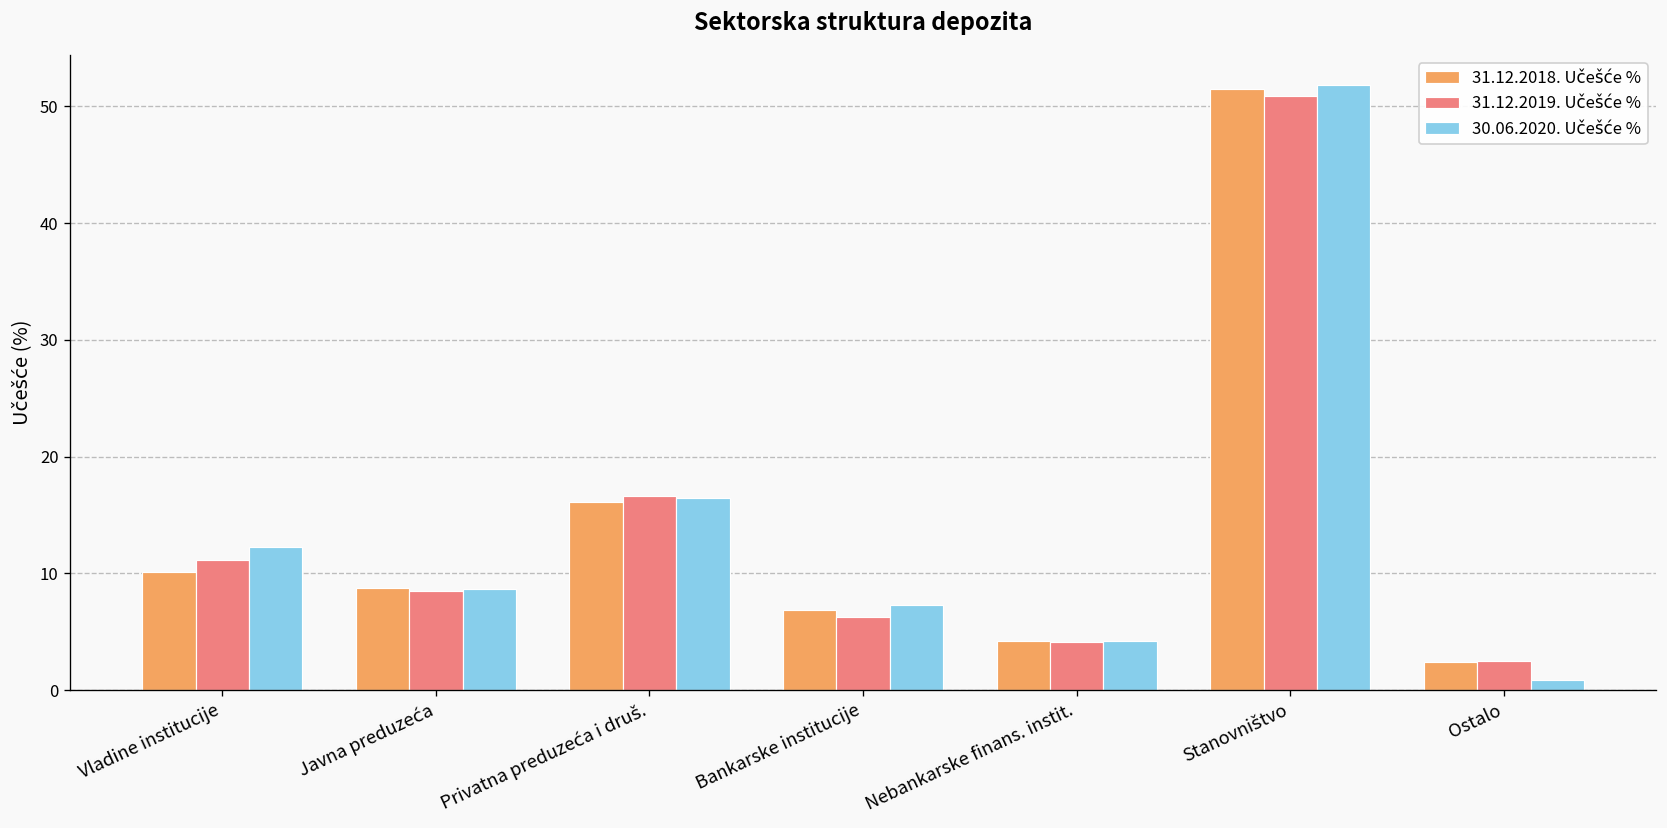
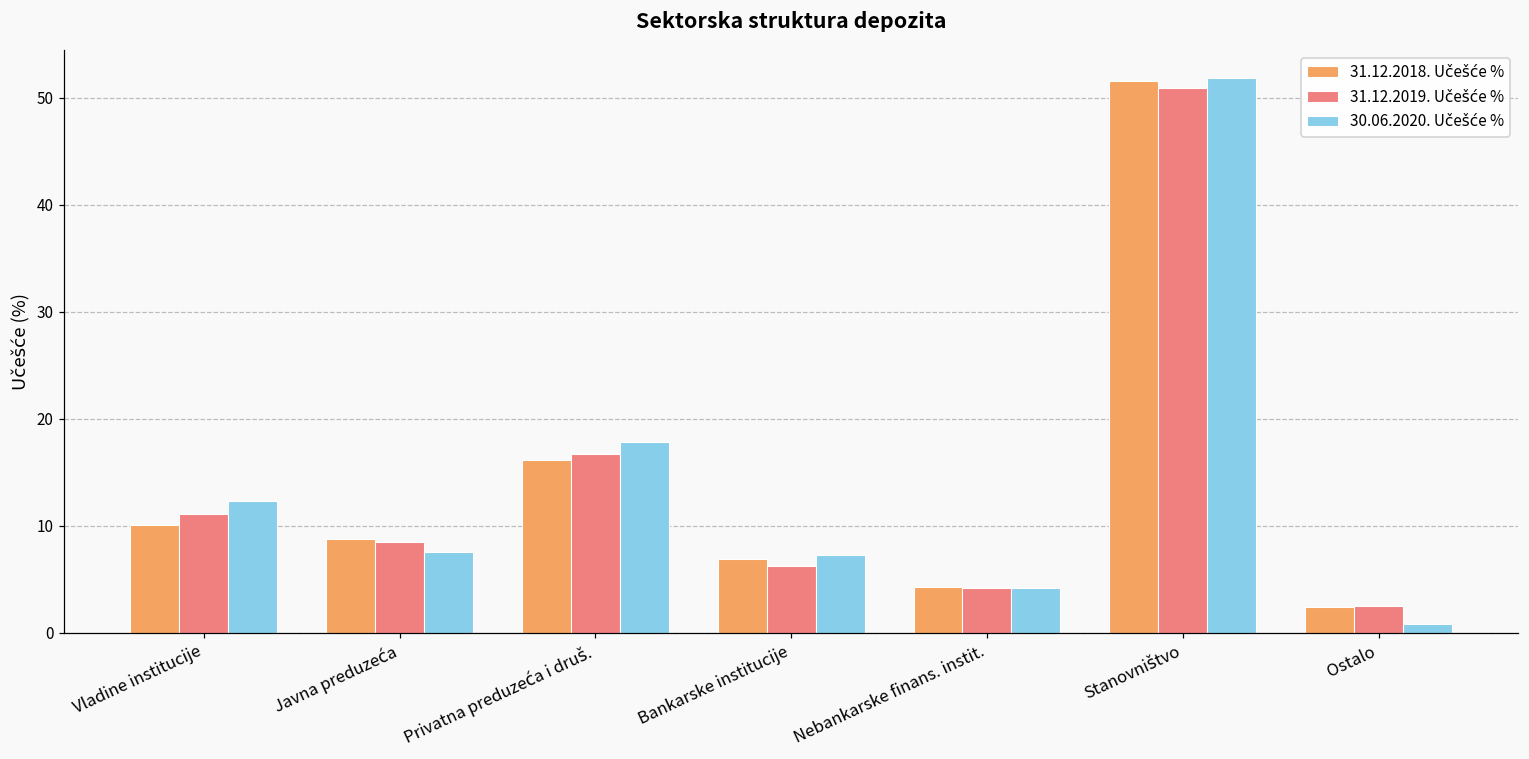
  {
    "30.06.2020. Učešće %": {
      "Vladine institucije": 12,
-     "Javna preduzeća": 9,
-     "Privatna preduzeća i druš.": 16,
+     "Javna preduzeća": 8,
+     "Privatna preduzeća i druš.": 18,
      "Bankarske institucije": 7,
      "Nebankarske finans. instit.": 4,
      "Stanovništvo": 52,
      "Ostalo": 1
    }
  }
